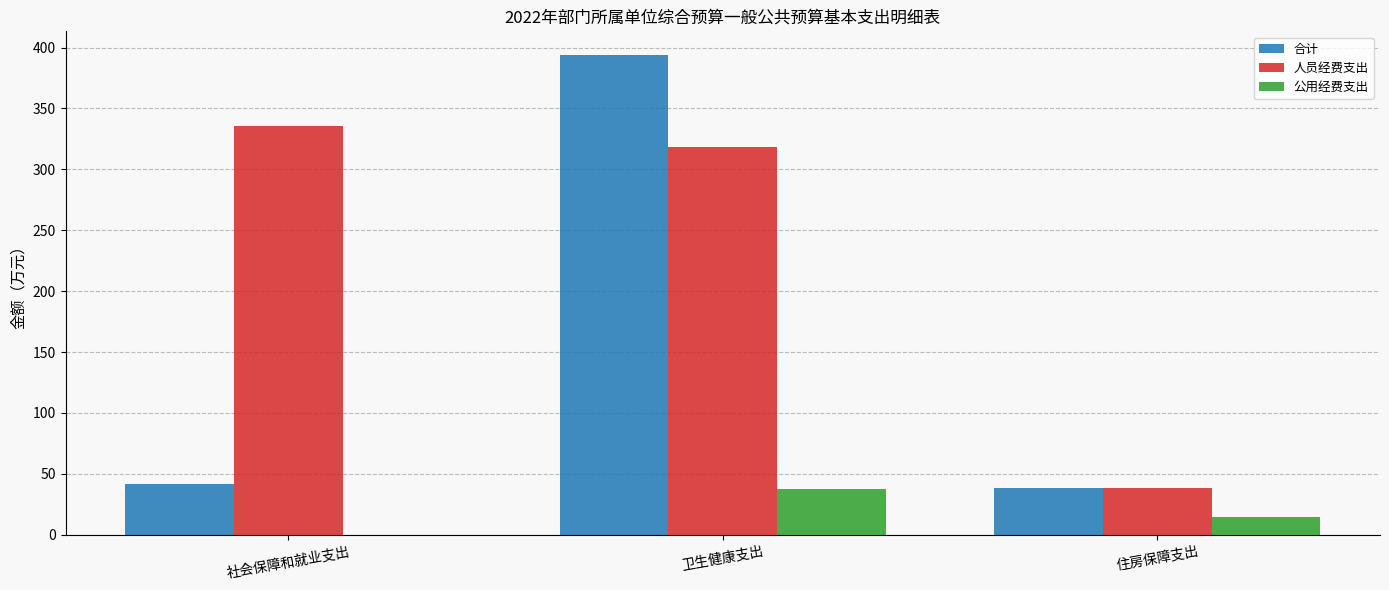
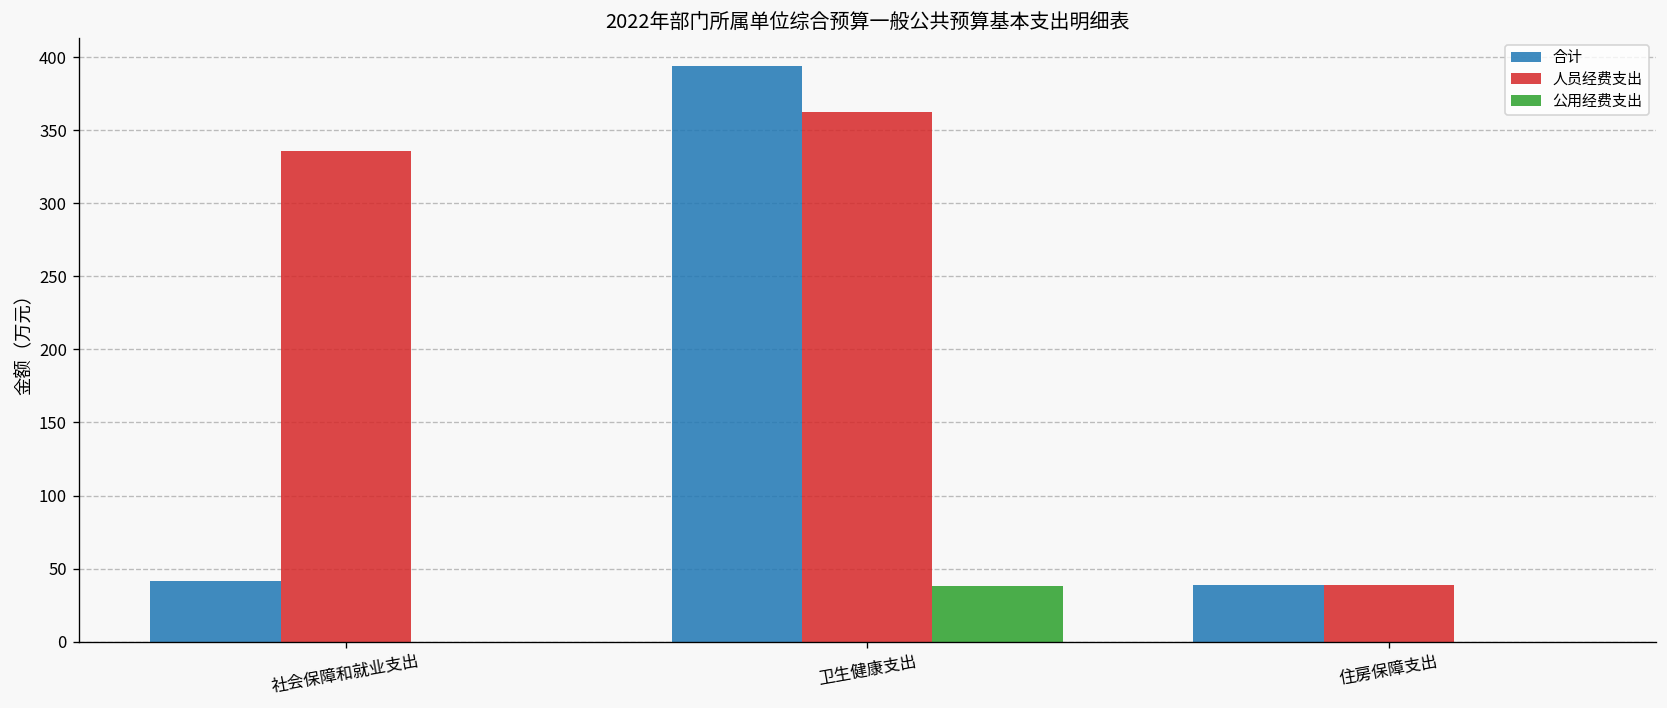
  {
    "合计": {
      "社会保障和就业支出": 41,
      "卫生健康支出": 394,
      "住房保障支出": 39
    },
    "人员经费支出": {
      "社会保障和就业支出": 336,
-     "卫生健康支出": 318,
+     "卫生健康支出": 363,
      "住房保障支出": 39
    },
    "公用经费支出": {
      "社会保障和就业支出": 0,
      "卫生健康支出": 38,
-     "住房保障支出": 15
+     "住房保障支出": 0
    }
  }
